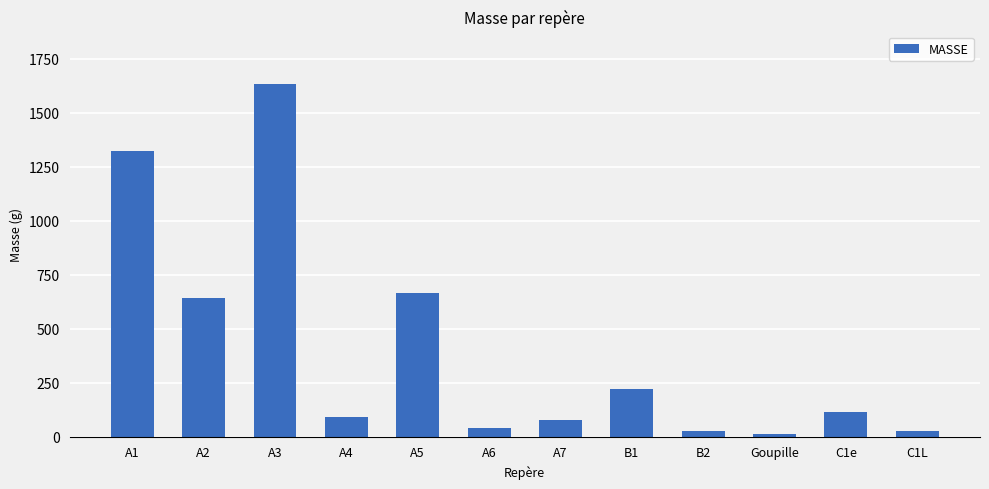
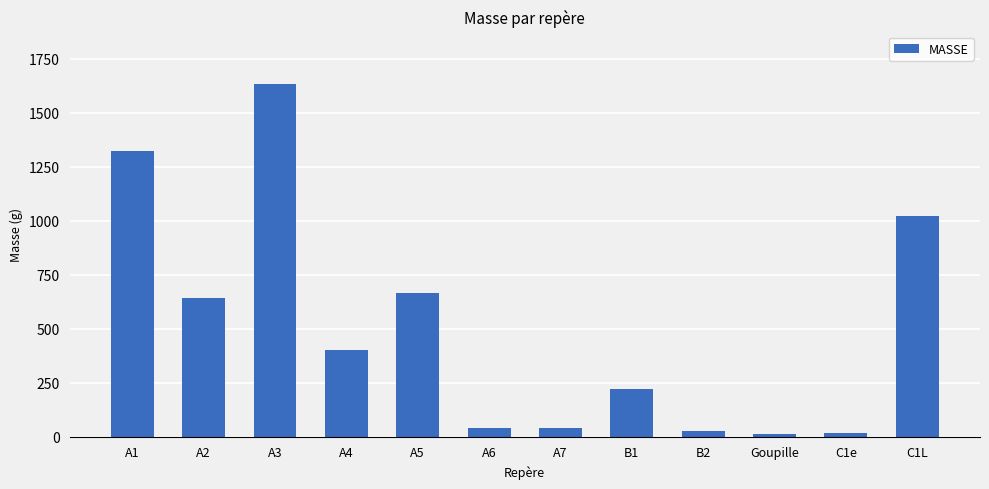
  {
    "A1": 1330,
    "A2": 640,
    "A3": 1630,
-   "A4": 90,
+   "A4": 400,
    "A5": 670,
    "A6": 40,
-   "A7": 80,
+   "A7": 40,
    "B1": 220,
    "B2": 30,
    "Goupille": 10,
-   "C1e": 110,
-   "C1L": 20
+   "C1e": 20,
+   "C1L": 1020
  }
